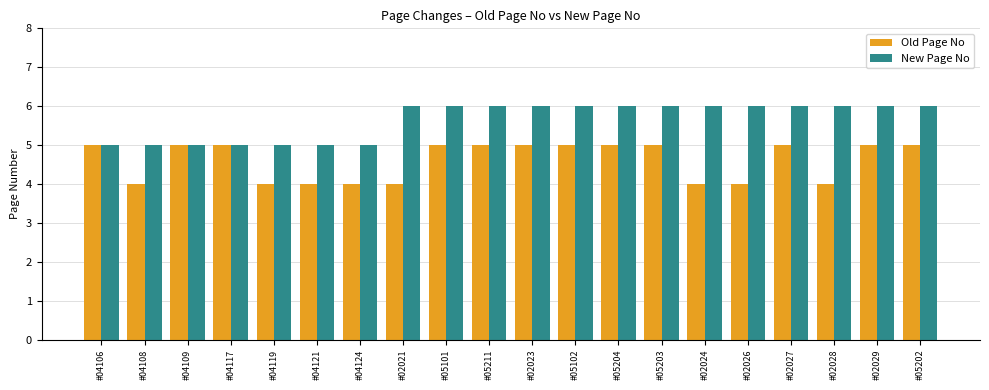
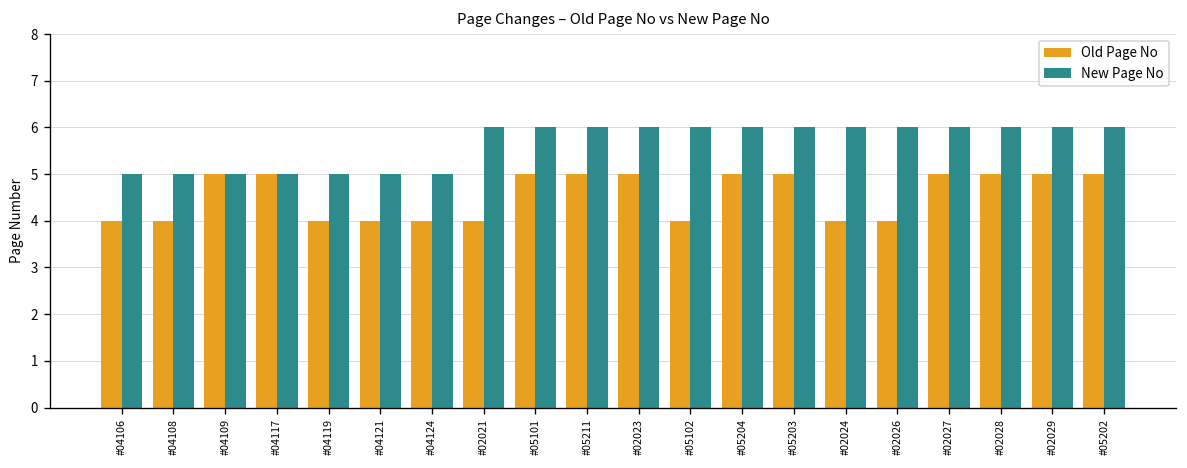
  {
    "Old Page No": {
-     "#04106": 5,
+     "#04106": 4,
      "#04108": 4,
      "#04109": 5,
      "#04117": 5,
      "#04119": 4,
      "#04121": 4,
      "#04124": 4,
      "#02021": 4,
      "#05101": 5,
      "#05211": 5,
      "#02023": 5,
-     "#05102": 5,
+     "#05102": 4,
      "#05204": 5,
      "#05203": 5,
      "#02024": 4,
      "#02026": 4,
      "#02027": 5,
-     "#02028": 4,
+     "#02028": 5,
      "#02029": 5,
      "#05202": 5
    },
    "New Page No": {
      "#04106": 5,
      "#04108": 5,
      "#04109": 5,
      "#04117": 5,
      "#04119": 5,
      "#04121": 5,
      "#04124": 5,
      "#02021": 6,
      "#05101": 6,
      "#05211": 6,
      "#02023": 6,
      "#05102": 6,
      "#05204": 6,
      "#05203": 6,
      "#02024": 6,
      "#02026": 6,
      "#02027": 6,
      "#02028": 6,
      "#02029": 6,
      "#05202": 6
    }
  }
